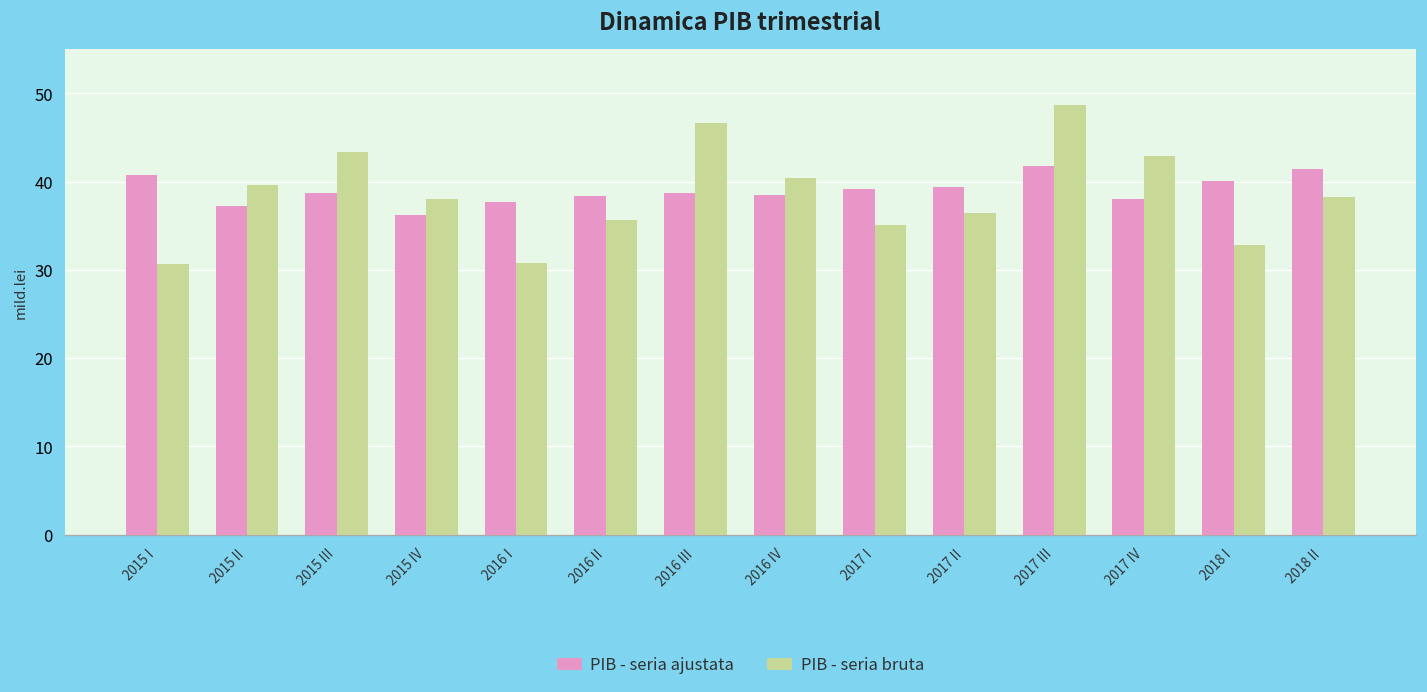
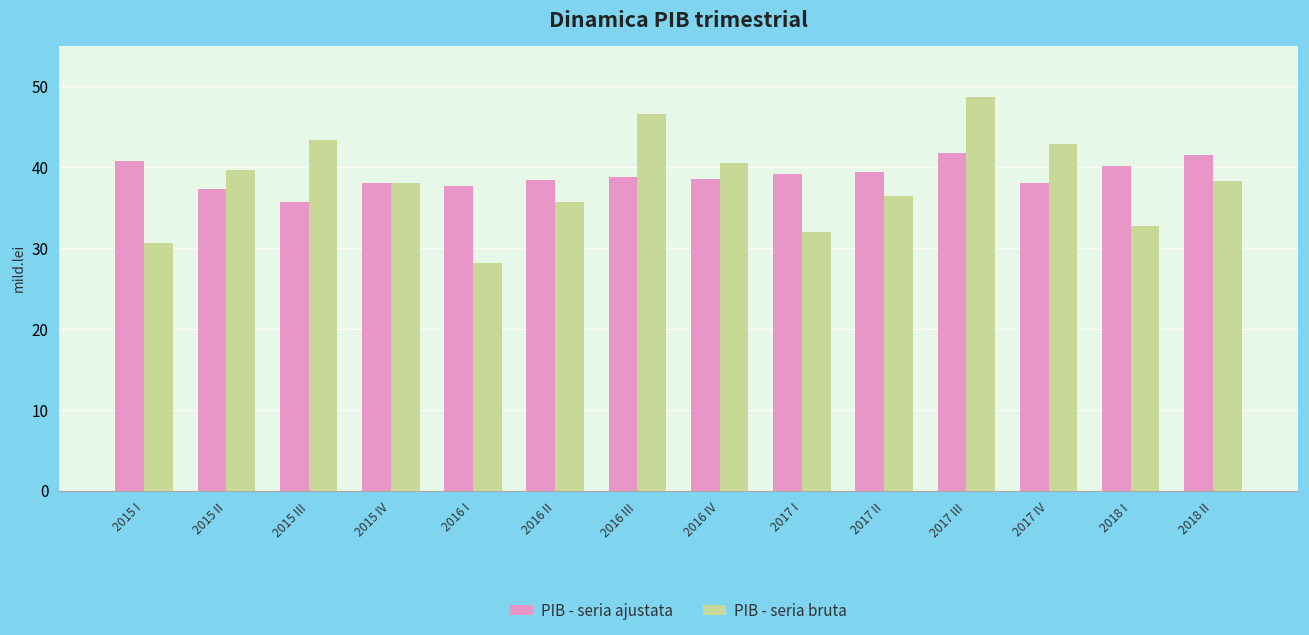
  {
    "PIB - seria ajustata": {
      "2015 I": 41,
      "2015 II": 37,
-     "2015 III": 39,
-     "2015 IV": 36,
+     "2015 III": 36,
+     "2015 IV": 38,
      "2016 I": 38,
      "2016 II": 38,
      "2016 III": 39,
      "2016 IV": 39,
      "2017 I": 39,
      "2017 II": 39,
      "2017 III": 42,
      "2017 IV": 38,
      "2018 I": 40,
      "2018 II": 41
    },
    "PIB - seria bruta": {
      "2015 I": 31,
      "2015 II": 40,
      "2015 III": 43,
      "2015 IV": 38,
-     "2016 I": 31,
+     "2016 I": 28,
      "2016 II": 36,
      "2016 III": 47,
      "2016 IV": 40,
-     "2017 I": 35,
+     "2017 I": 32,
      "2017 II": 36,
      "2017 III": 49,
      "2017 IV": 43,
      "2018 I": 33,
      "2018 II": 38
    }
  }
